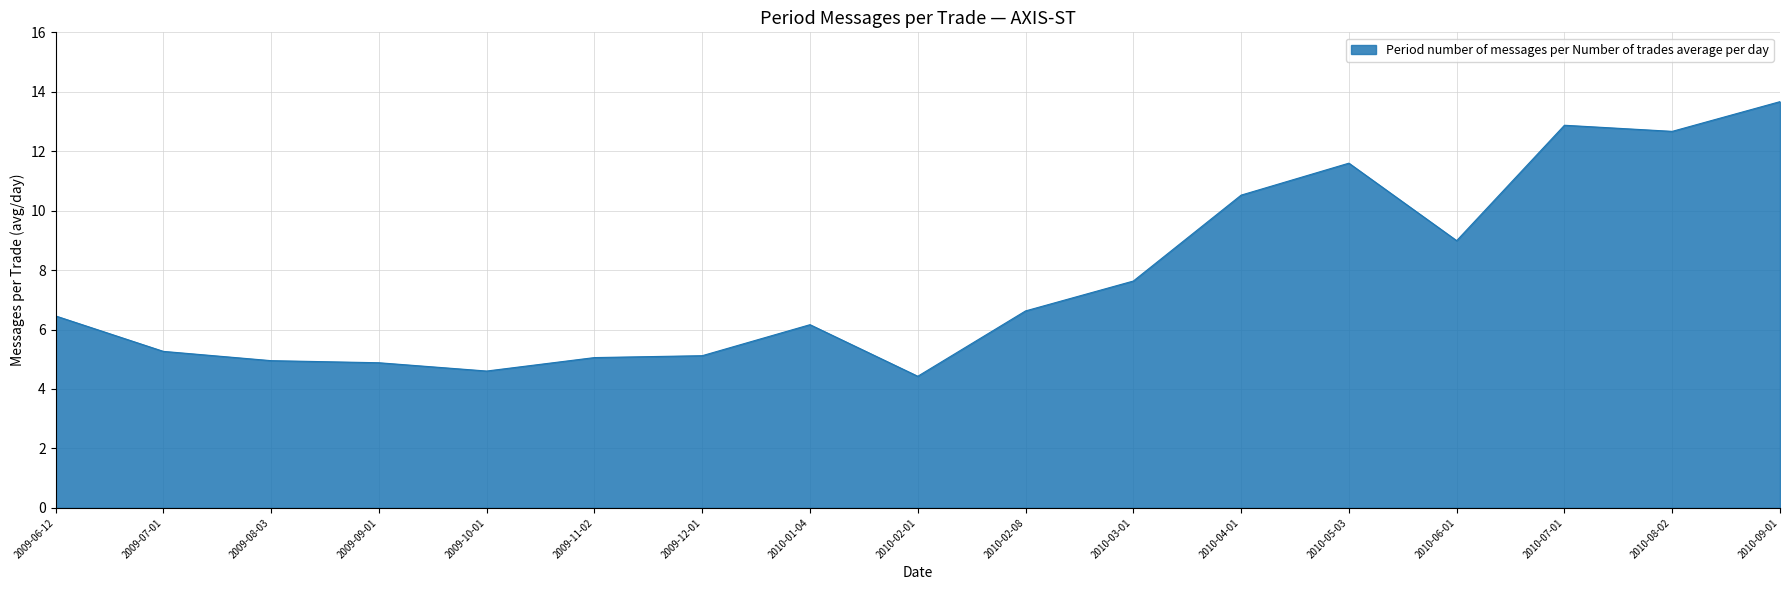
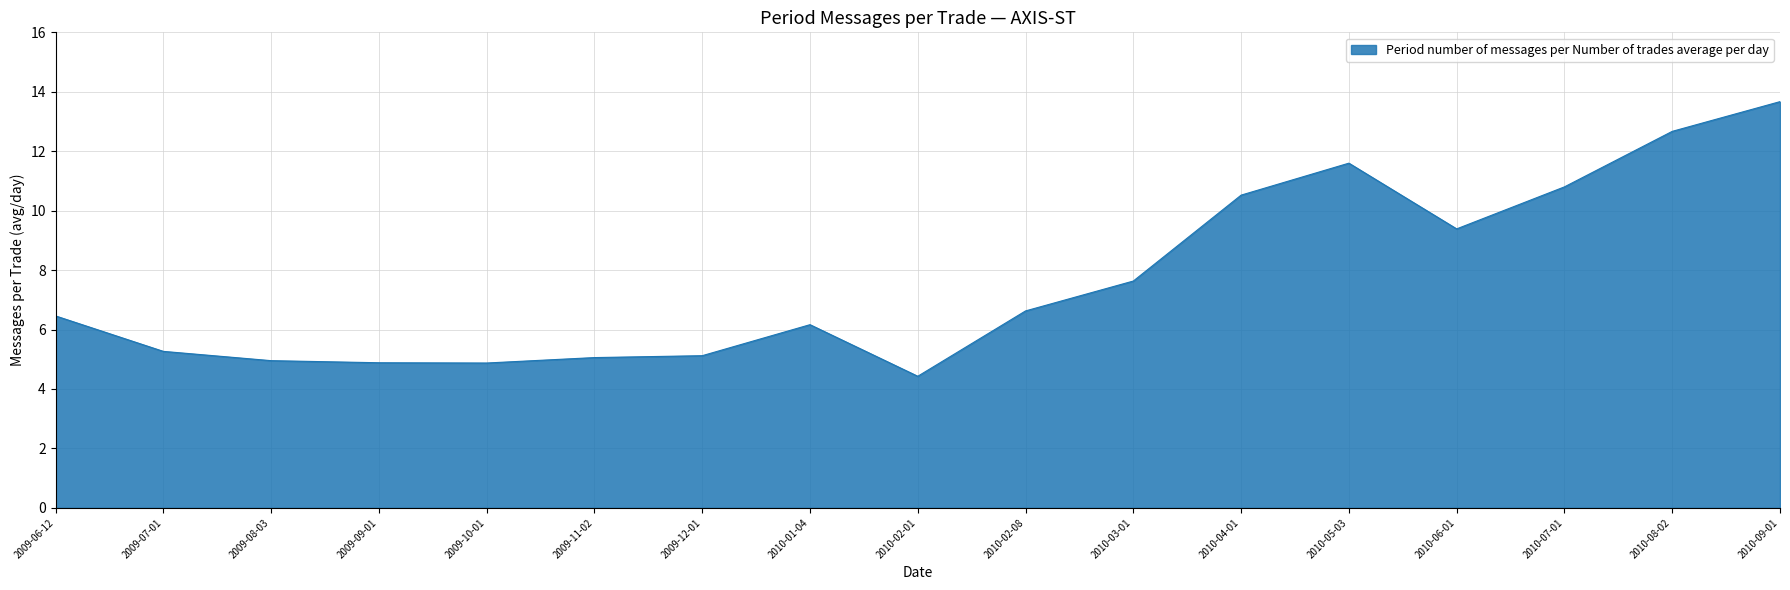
  {
    "2009-06-12": 6.5,
    "2009-07-01": 5.3,
    "2009-08-03": 5.0,
    "2009-09-01": 4.9,
-   "2009-10-01": 4.6,
+   "2009-10-01": 4.9,
    "2009-11-02": 5.1,
    "2009-12-01": 5.1,
    "2010-01-04": 6.2,
    "2010-02-01": 4.4,
    "2010-02-08": 6.6,
    "2010-03-01": 7.6,
    "2010-04-01": 10.5,
    "2010-05-03": 11.6,
-   "2010-06-01": 9.0,
-   "2010-07-01": 12.9,
+   "2010-06-01": 9.4,
+   "2010-07-01": 10.8,
    "2010-08-02": 12.7,
    "2010-09-01": 13.7
  }
